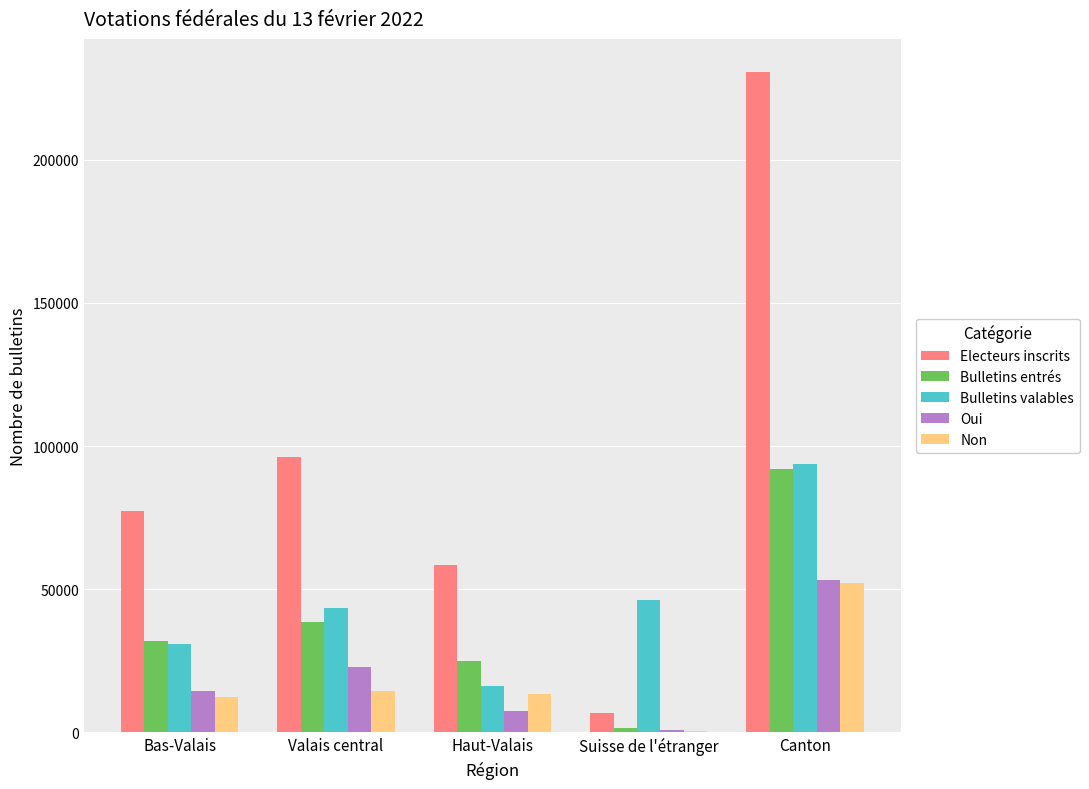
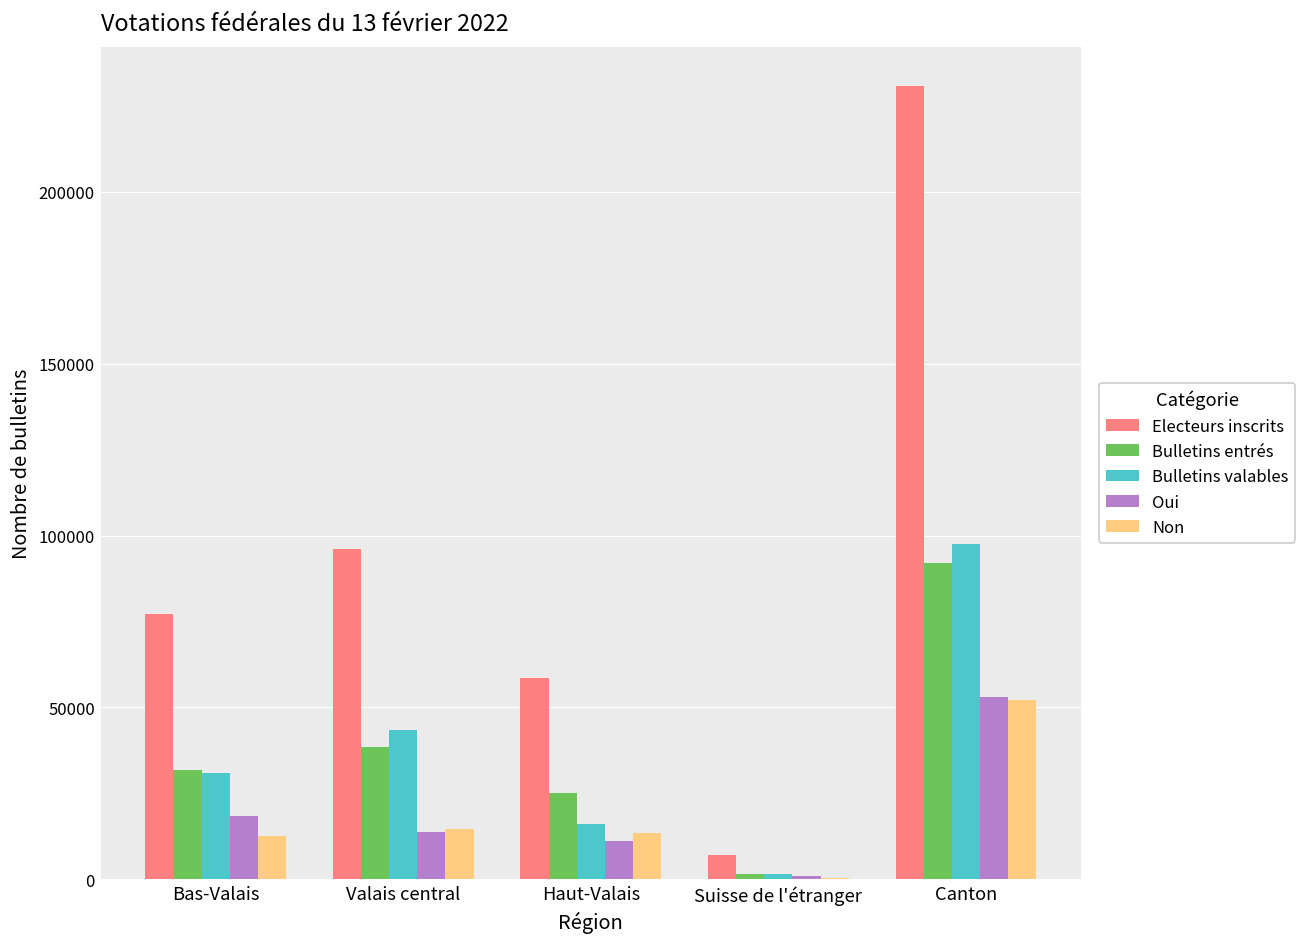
  {
    "Electeurs inscrits": {
      "Bas-Valais": 77000,
      "Valais central": 96000,
      "Haut-Valais": 58000,
      "Suisse de l'étranger": 7000,
      "Canton": 231000
    },
    "Bulletins entrés": {
      "Bas-Valais": 32000,
      "Valais central": 38000,
      "Haut-Valais": 25000,
      "Suisse de l'étranger": 1000,
      "Canton": 92000
    },
    "Bulletins valables": {
      "Bas-Valais": 31000,
      "Valais central": 44000,
      "Haut-Valais": 16000,
-     "Suisse de l'étranger": 46000,
-     "Canton": 94000
+     "Suisse de l'étranger": 1000,
+     "Canton": 98000
    },
    "Oui": {
-     "Bas-Valais": 15000,
-     "Valais central": 23000,
-     "Haut-Valais": 8000,
+     "Bas-Valais": 18000,
+     "Valais central": 14000,
+     "Haut-Valais": 11000,
      "Suisse de l'étranger": 1000,
      "Canton": 53000
    },
    "Non": {
      "Bas-Valais": 13000,
      "Valais central": 14000,
      "Haut-Valais": 13000,
      "Canton": 52000
    }
  }
